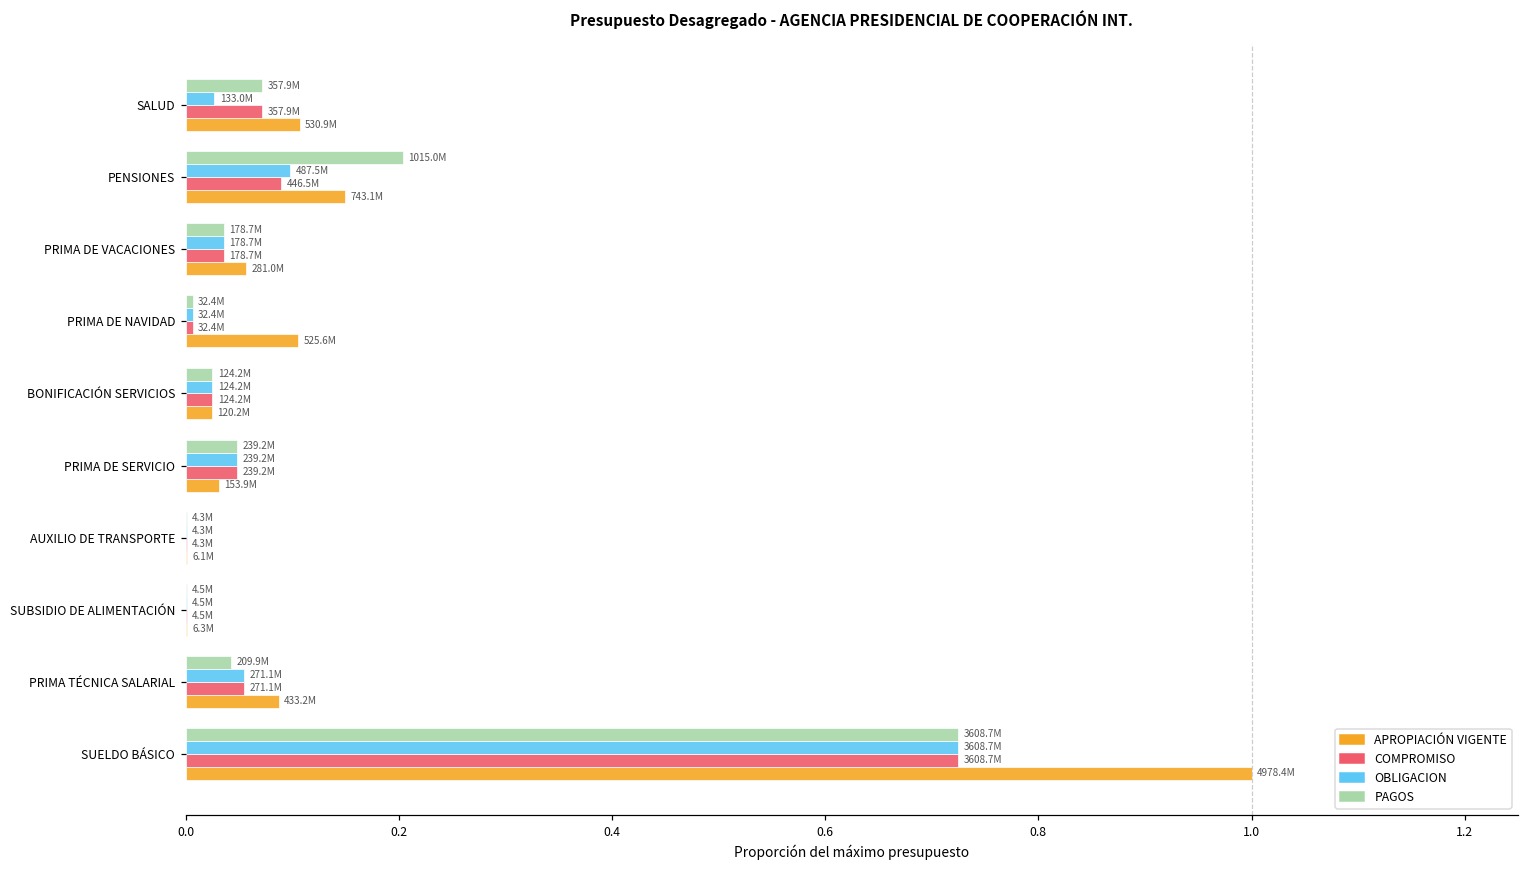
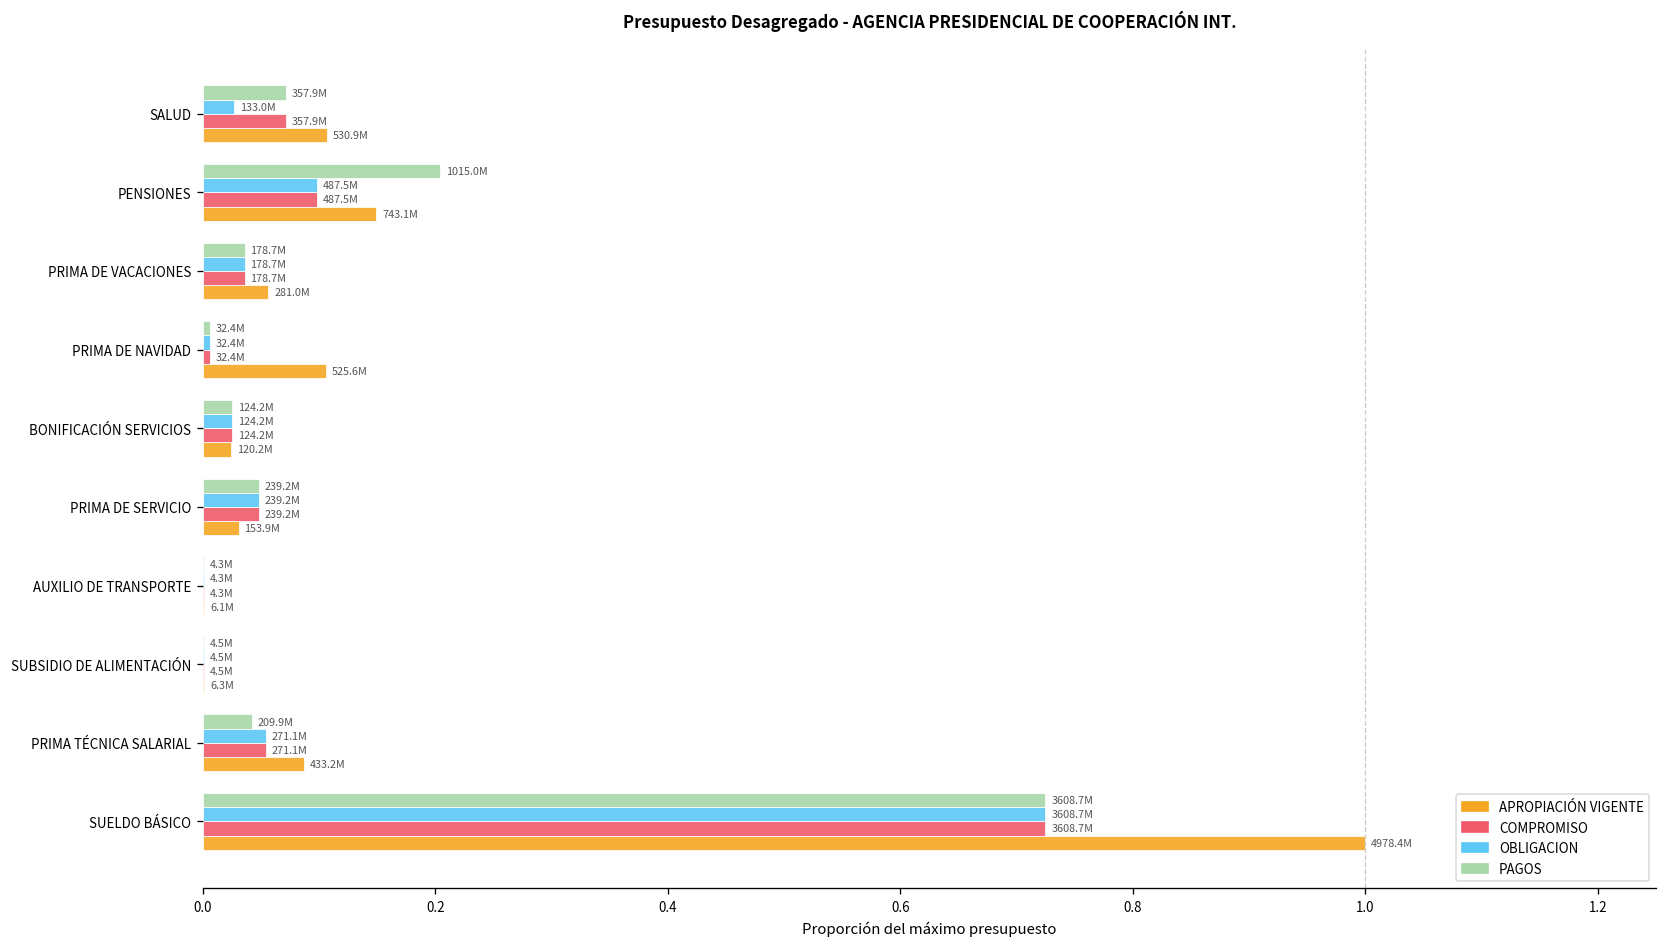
  {
    "COMPROMISO": {
-     "PENSIONES": "446.5M"
+     "PENSIONES": "487.5M"
    }
  }
